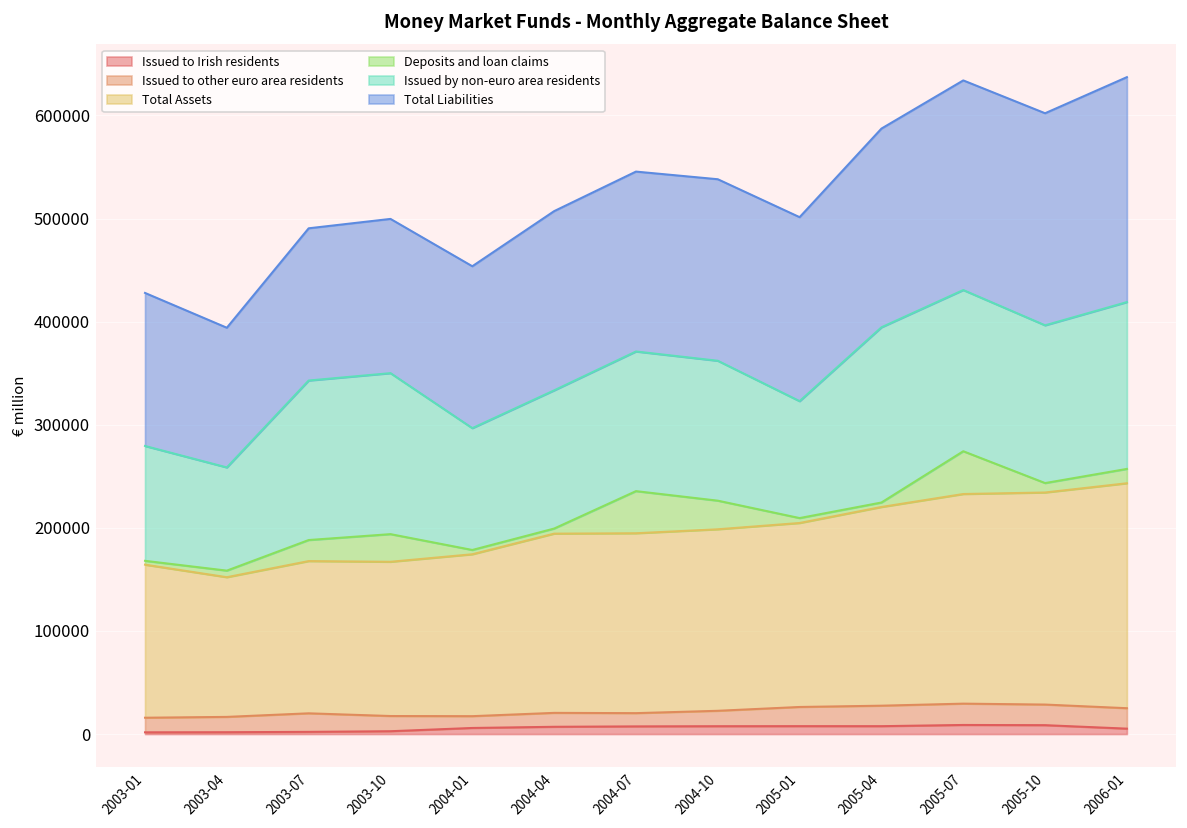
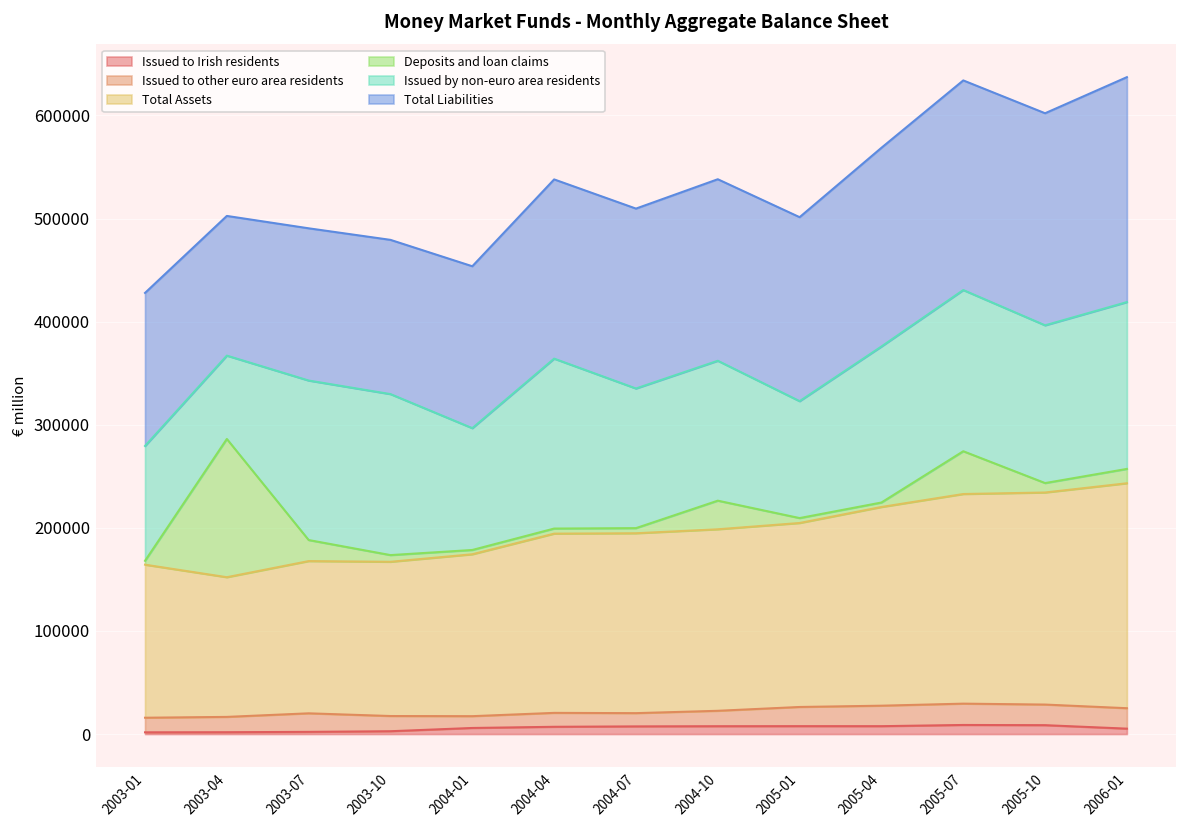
  {
    "Deposits and loan claims": {
      "2003-01": 0,
-     "2003-04": 10000,
+     "2003-04": 130000,
      "2003-07": 20000,
-     "2003-10": 30000,
+     "2003-10": 10000,
      "2004-01": 0,
      "2004-04": 0,
-     "2004-07": 40000,
+     "2004-07": 0,
      "2004-10": 30000,
      "2005-01": 0,
      "2005-04": 0,
      "2005-07": 40000,
      "2005-10": 10000,
      "2006-01": 10000
    },
    "Issued by non-euro area residents": {
      "2003-01": 110000,
-     "2003-04": 100000,
+     "2003-04": 80000,
      "2003-07": 150000,
      "2003-10": 160000,
      "2004-01": 120000,
-     "2004-04": 130000,
+     "2004-04": 160000,
      "2004-07": 140000,
      "2004-10": 140000,
      "2005-01": 110000,
-     "2005-04": 170000,
+     "2005-04": 150000,
      "2005-07": 160000,
      "2005-10": 150000,
      "2006-01": 160000
    },
    "Total Liabilities": {
      "2003-01": 150000,
      "2003-04": 140000,
      "2003-07": 150000,
      "2003-10": 150000,
      "2004-01": 160000,
      "2004-04": 170000,
      "2004-07": 170000,
      "2004-10": 180000,
      "2005-01": 180000,
      "2005-04": 190000,
      "2005-07": 200000,
      "2005-10": 210000,
      "2006-01": 220000
    }
  }
